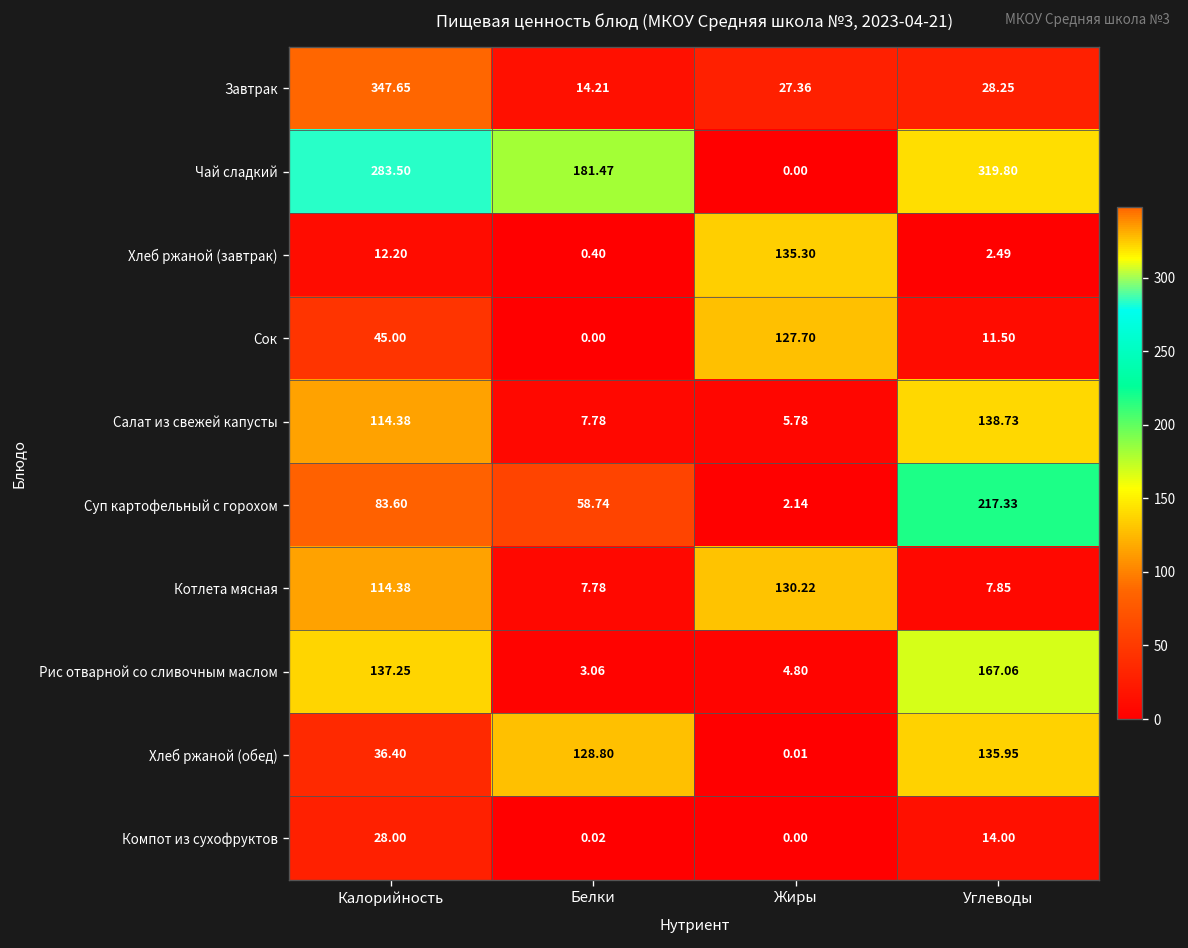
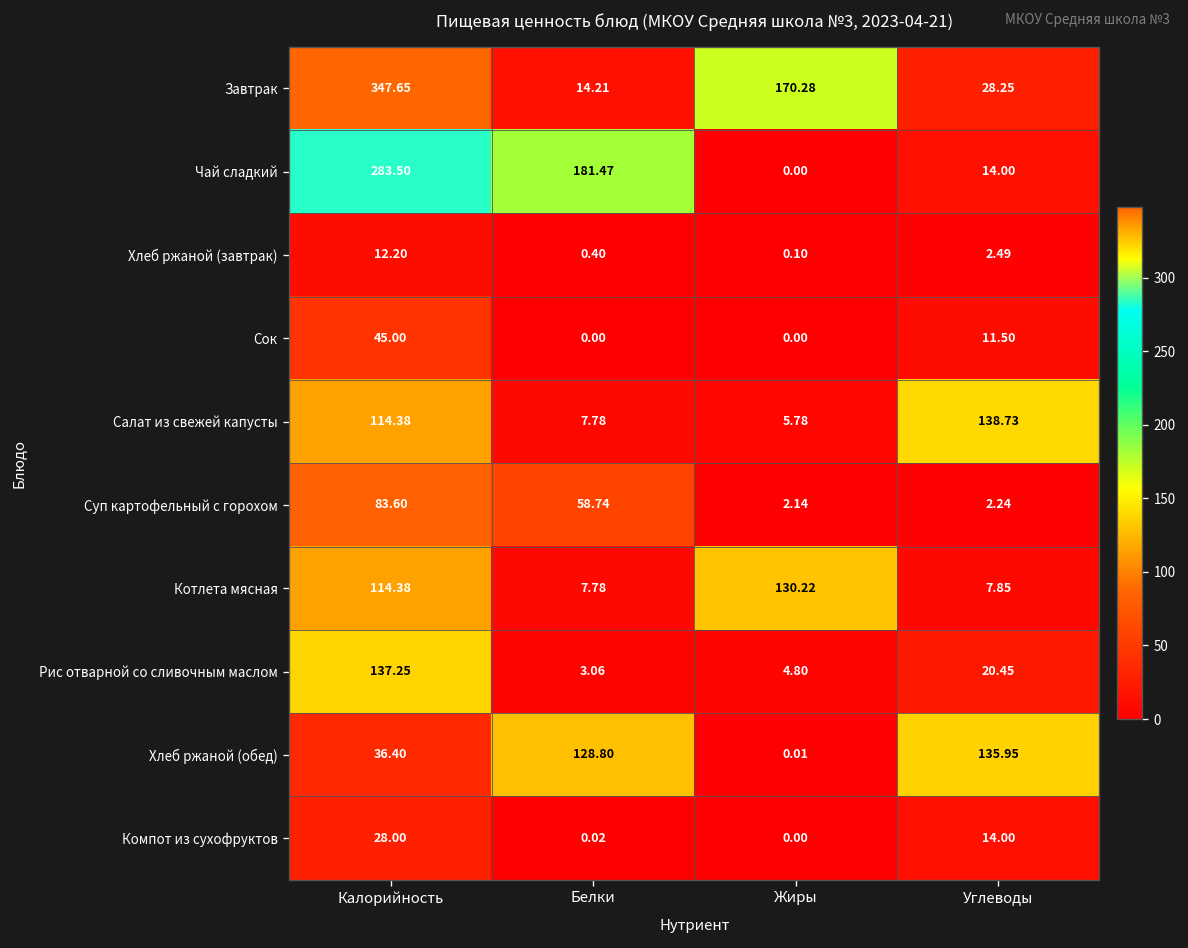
  {
    "Завтрак": {
      "Калорийность": 347.65,
      "Белки": 14.21,
-     "Жиры": 27.36,
+     "Жиры": 170.28,
      "Углеводы": 28.25
    },
    "Чай сладкий": {
      "Калорийность": 283.50,
      "Белки": 181.47,
      "Жиры": 0.00,
-     "Углеводы": 319.80
+     "Углеводы": 14.00
    },
    "Хлеб ржаной (завтрак)": {
      "Калорийность": 12.20,
      "Белки": 0.40,
-     "Жиры": 135.30,
+     "Жиры": 0.10,
      "Углеводы": 2.49
    },
    "Сок": {
      "Калорийность": 45.00,
      "Белки": 0.00,
-     "Жиры": 127.70,
+     "Жиры": 0.00,
      "Углеводы": 11.50
    },
    "Салат из свежей капусты": {
      "Калорийность": 114.38,
      "Белки": 7.78,
      "Жиры": 5.78,
      "Углеводы": 138.73
    },
    "Суп картофельный с горохом": {
      "Калорийность": 83.60,
      "Белки": 58.74,
      "Жиры": 2.14,
-     "Углеводы": 217.33
+     "Углеводы": 2.24
    },
    "Котлета мясная": {
      "Калорийность": 114.38,
      "Белки": 7.78,
      "Жиры": 130.22,
      "Углеводы": 7.85
    },
    "Рис отварной со сливочным маслом": {
      "Калорийность": 137.25,
      "Белки": 3.06,
      "Жиры": 4.80,
-     "Углеводы": 167.06
+     "Углеводы": 20.45
    },
    "Хлеб ржаной (обед)": {
      "Калорийность": 36.40,
      "Белки": 128.80,
      "Жиры": 0.01,
      "Углеводы": 135.95
    },
    "Компот из сухофруктов": {
      "Калорийность": 28.00,
      "Белки": 0.02,
      "Жиры": 0.00,
      "Углеводы": 14.00
    }
  }
